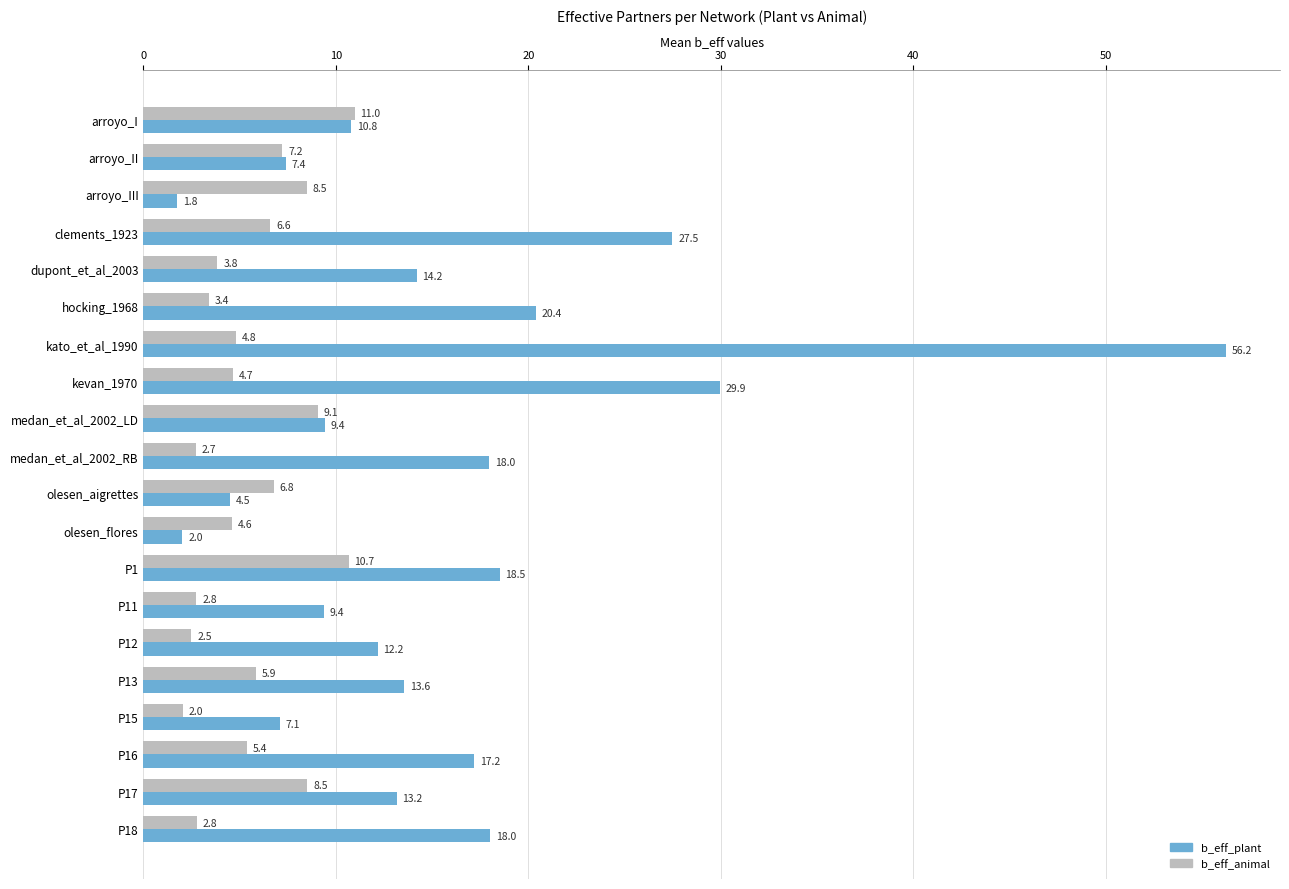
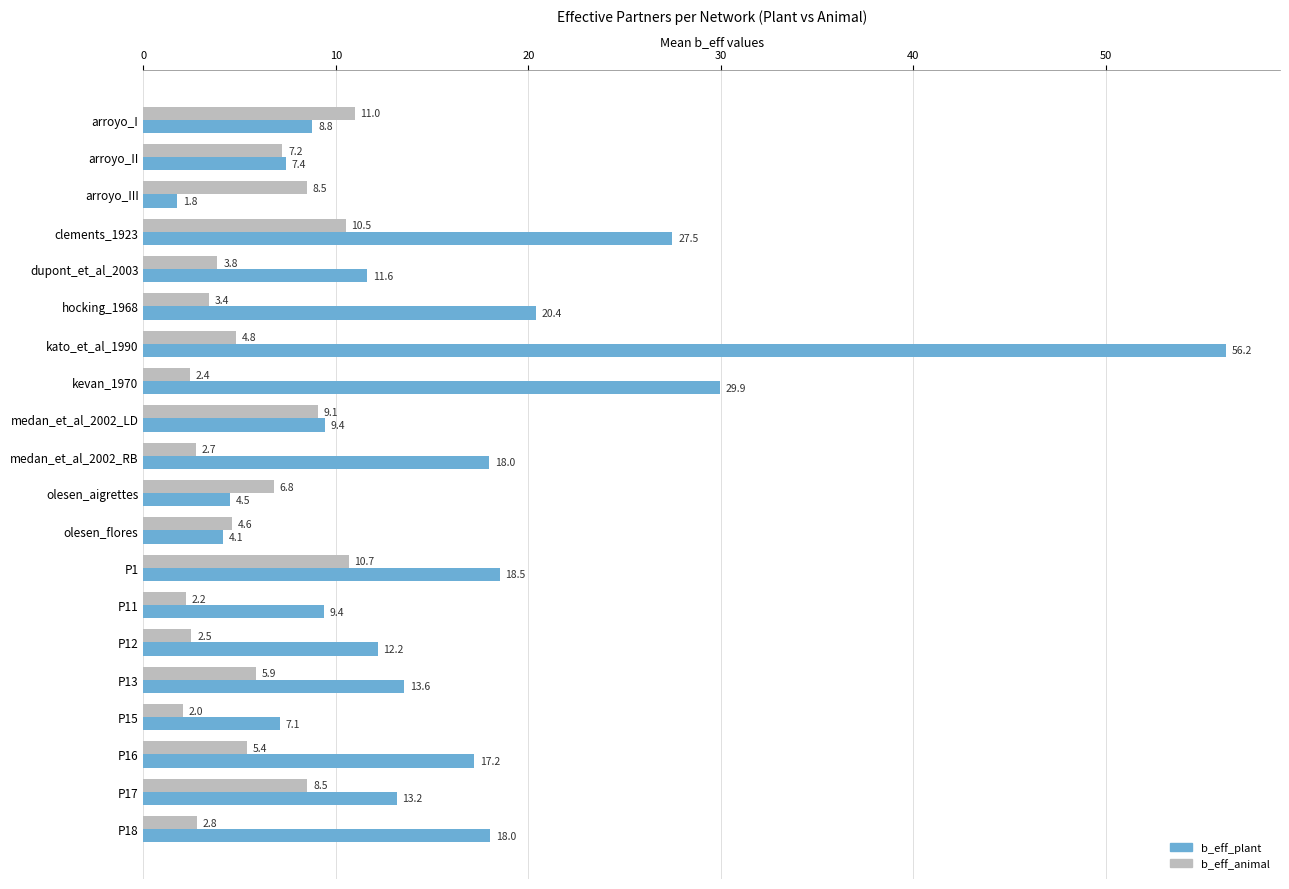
  {
    "b_eff_plant": {
-     "arroyo_I": 10.8,
+     "arroyo_I": 8.8,
      "arroyo_II": 7.4,
      "arroyo_III": 1.8,
      "clements_1923": 27.5,
-     "dupont_et_al_2003": 14.2,
+     "dupont_et_al_2003": 11.6,
      "hocking_1968": 20.4,
      "kato_et_al_1990": 56.2,
      "kevan_1970": 29.9,
      "medan_et_al_2002_LD": 9.4,
      "medan_et_al_2002_RB": 18.0,
      "olesen_aigrettes": 4.5,
-     "olesen_flores": 2.0,
+     "olesen_flores": 4.1,
      "P1": 18.5,
      "P11": 9.4,
      "P12": 12.2,
      "P13": 13.6,
      "P15": 7.1,
      "P16": 17.2,
      "P17": 13.2,
      "P18": 18.0
    },
    "b_eff_animal": {
      "arroyo_I": 11.0,
      "arroyo_II": 7.2,
      "arroyo_III": 8.5,
-     "clements_1923": 6.6,
+     "clements_1923": 10.5,
      "dupont_et_al_2003": 3.8,
      "hocking_1968": 3.4,
      "kato_et_al_1990": 4.8,
-     "kevan_1970": 4.7,
+     "kevan_1970": 2.4,
      "medan_et_al_2002_LD": 9.1,
      "medan_et_al_2002_RB": 2.7,
      "olesen_aigrettes": 6.8,
      "olesen_flores": 4.6,
      "P1": 10.7,
-     "P11": 2.8,
+     "P11": 2.2,
      "P12": 2.5,
      "P13": 5.9,
      "P15": 2.0,
      "P16": 5.4,
      "P17": 8.5,
      "P18": 2.8
    }
  }
